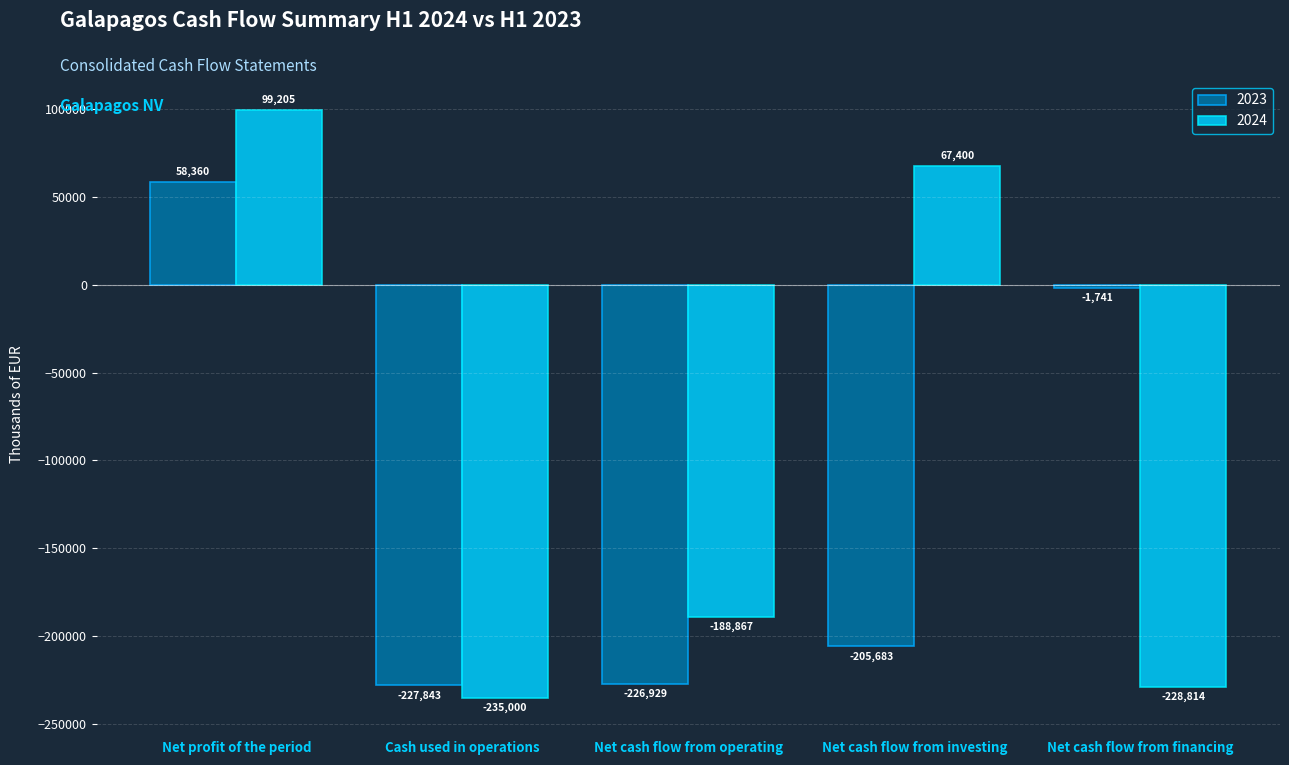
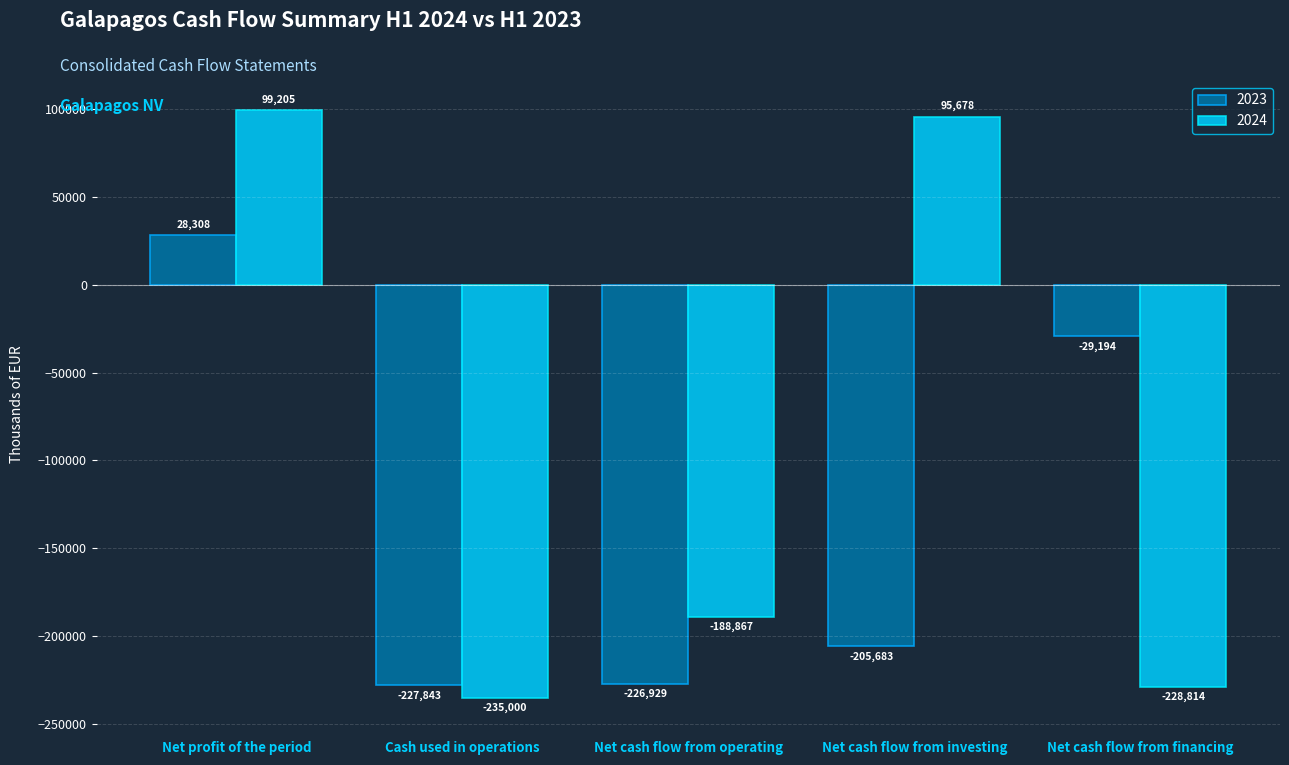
  {
    "2023": {
-     "Net profit of the period": "58,360",
+     "Net profit of the period": "28,308",
      "Cash used in operations": "-227,843",
      "Net cash flow from operating": "-226,929",
      "Net cash flow from investing": "-205,683",
-     "Net cash flow from financing": "-1,741"
+     "Net cash flow from financing": "-29,194"
    },
    "2024": {
      "Net profit of the period": "99,205",
      "Cash used in operations": "-235,000",
      "Net cash flow from operating": "-188,867",
-     "Net cash flow from investing": "67,400",
+     "Net cash flow from investing": "95,678",
      "Net cash flow from financing": "-228,814"
    }
  }
